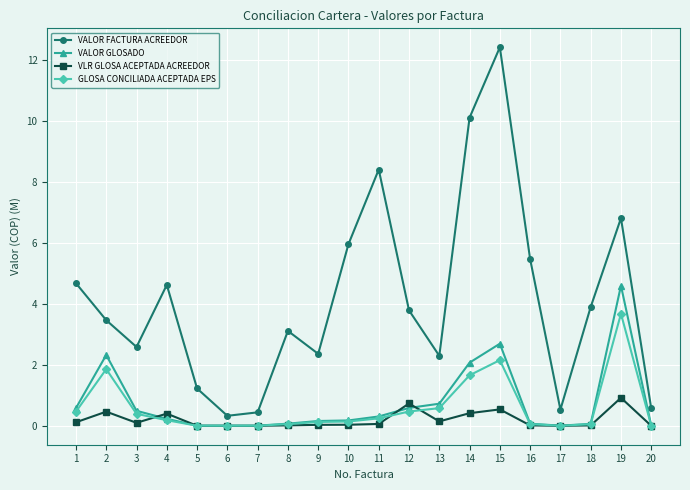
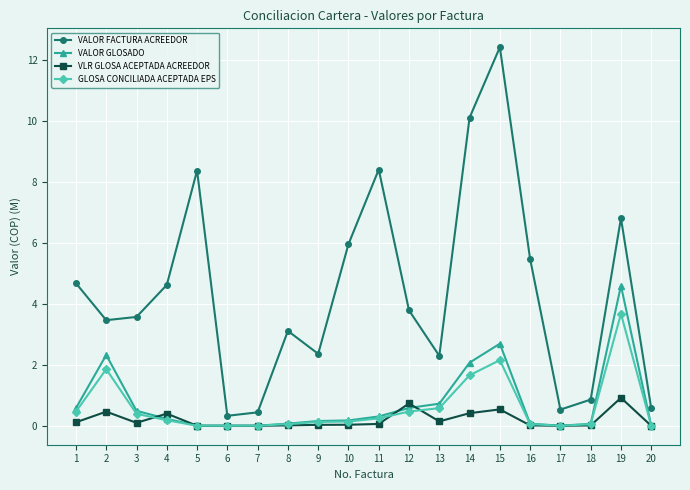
  {
    "VALOR FACTURA ACREEDOR": {
      "1": 4.7,
      "2": 3.5,
-     "3": 2.6,
+     "3": 3.6,
      "4": 4.6,
-     "5": 1.2,
+     "5": 8.4,
      "6": 0.3,
      "7": 0.4,
      "8": 3.1,
      "9": 2.4,
      "10": 6.0,
      "11": 8.4,
      "12": 3.8,
      "13": 2.3,
      "14": 10.1,
      "15": 12.4,
      "16": 5.5,
      "17": 0.5,
-     "18": 3.9,
+     "18": 0.9,
      "19": 6.8,
      "20": 0.6
    },
    "VLR GLOSA ACEPTADA ACREEDOR": {
      "1": 0.1,
      "2": 0.5,
      "3": 0.1,
      "4": 0.4,
      "9": 0.0,
      "10": 0.0,
      "11": 0.1,
      "12": 0.7,
      "13": 0.1,
      "14": 0.4,
      "15": 0.5,
      "19": 0.9
    }
  }
